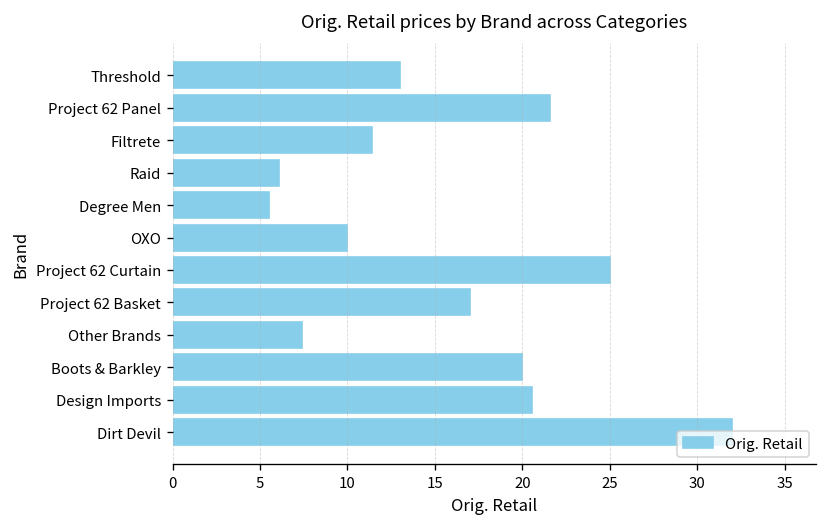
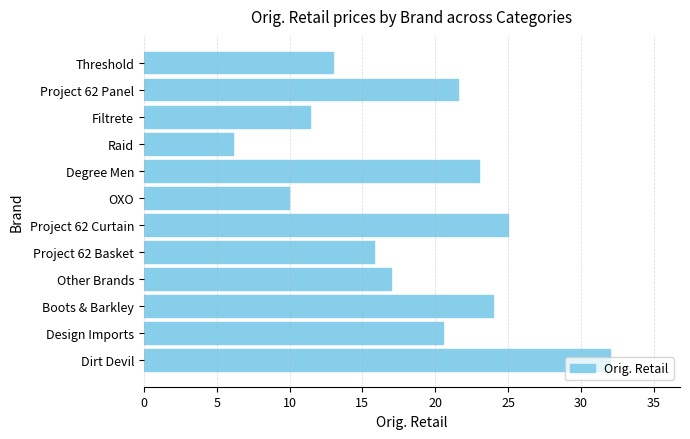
  {
    "Threshold": 13.0,
    "Project 62 Panel": 21.6,
    "Filtrete": 11.4,
    "Raid": 6.1,
-   "Degree Men": 5.5,
+   "Degree Men": 23.0,
    "OXO": 10.0,
    "Project 62 Curtain": 25.0,
-   "Project 62 Basket": 17.0,
-   "Other Brands": 7.4,
-   "Boots & Barkley": 20.0,
+   "Project 62 Basket": 15.8,
+   "Other Brands": 17.0,
+   "Boots & Barkley": 23.9,
    "Design Imports": 20.6
  }
